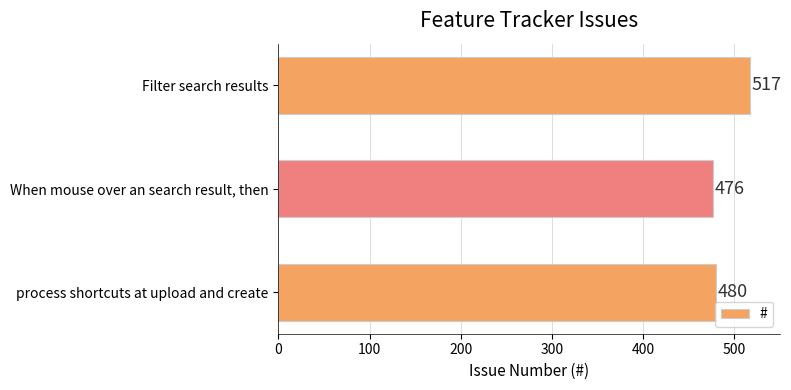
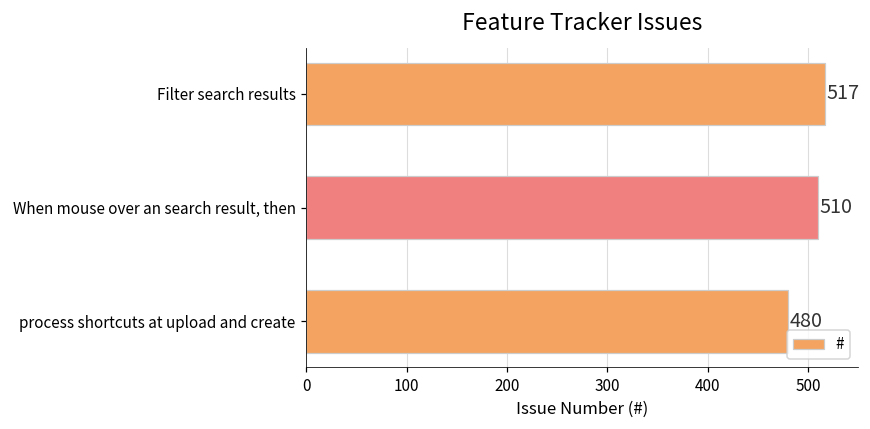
  {
    "Filter search results": 517,
-   "When mouse over an search result, then": 476,
+   "When mouse over an search result, then": 510,
    "process shortcuts at upload and create": 480
  }
